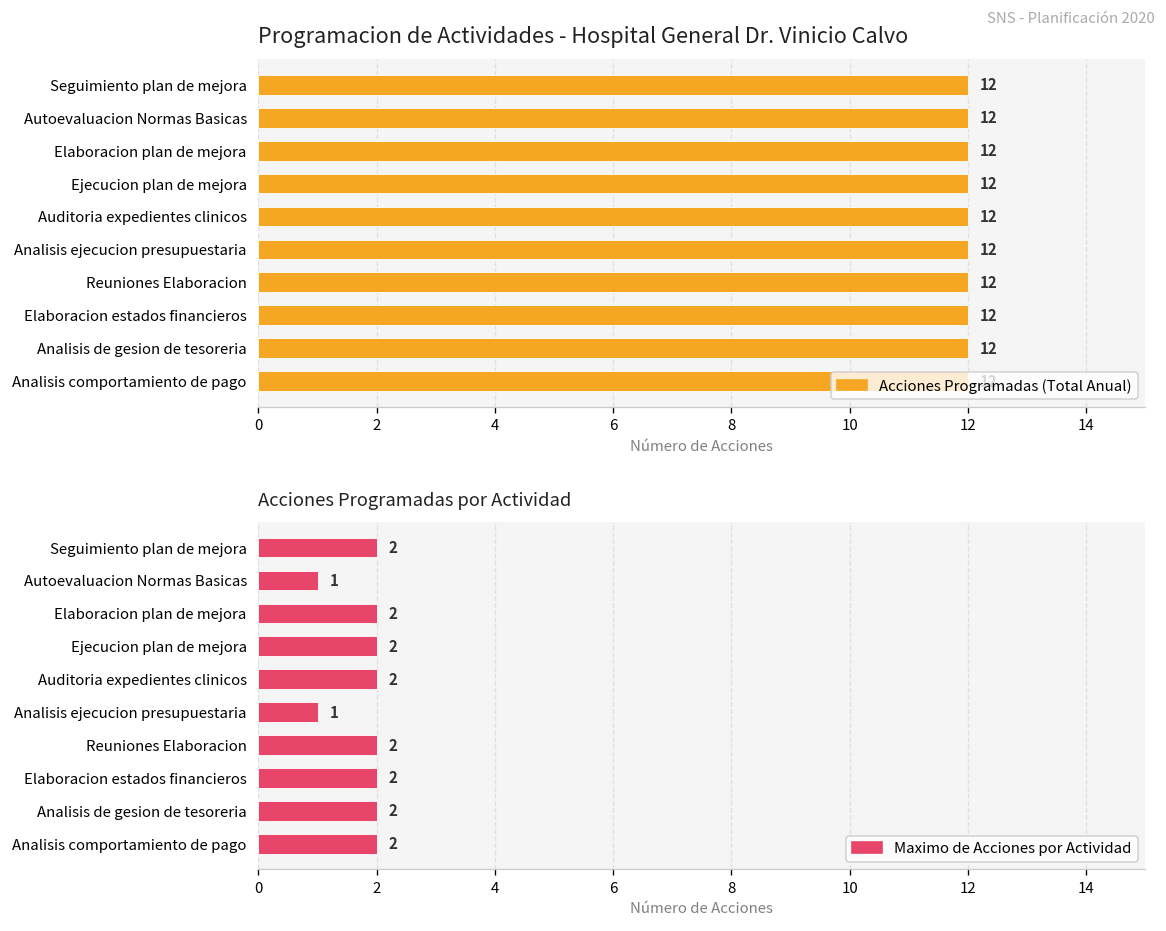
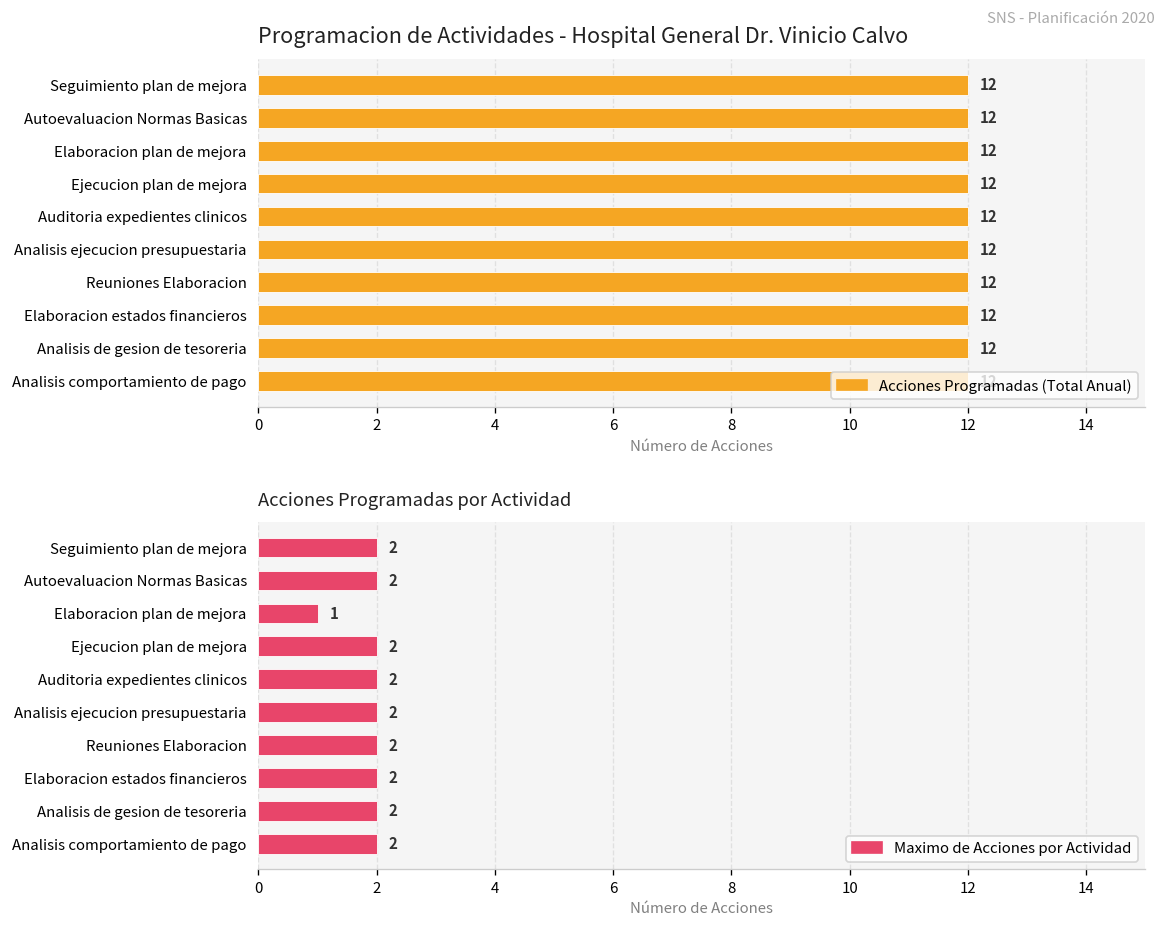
  {
    "Programacion de Actividades - Hospital General Dr. Vinicio Calvo": {
      "Seguimiento plan de mejora": 12,
      "Autoevaluacion Normas Basicas": 12,
      "Elaboracion plan de mejora": 12,
      "Ejecucion plan de mejora": 12,
      "Auditoria expedientes clinicos": 12,
      "Analisis ejecucion presupuestaria": 12,
      "Reuniones Elaboracion": 12,
      "Elaboracion estados financieros": 12,
      "Analisis de gesion de tesoreria": 12
    },
    "Acciones Programadas por Actividad": {
      "Seguimiento plan de mejora": 2,
-     "Autoevaluacion Normas Basicas": 1,
-     "Elaboracion plan de mejora": 2,
+     "Autoevaluacion Normas Basicas": 2,
+     "Elaboracion plan de mejora": 1,
      "Ejecucion plan de mejora": 2,
      "Auditoria expedientes clinicos": 2,
-     "Analisis ejecucion presupuestaria": 1,
+     "Analisis ejecucion presupuestaria": 2,
      "Reuniones Elaboracion": 2,
      "Elaboracion estados financieros": 2,
      "Analisis de gesion de tesoreria": 2,
      "Analisis comportamiento de pago": 2
    }
  }
